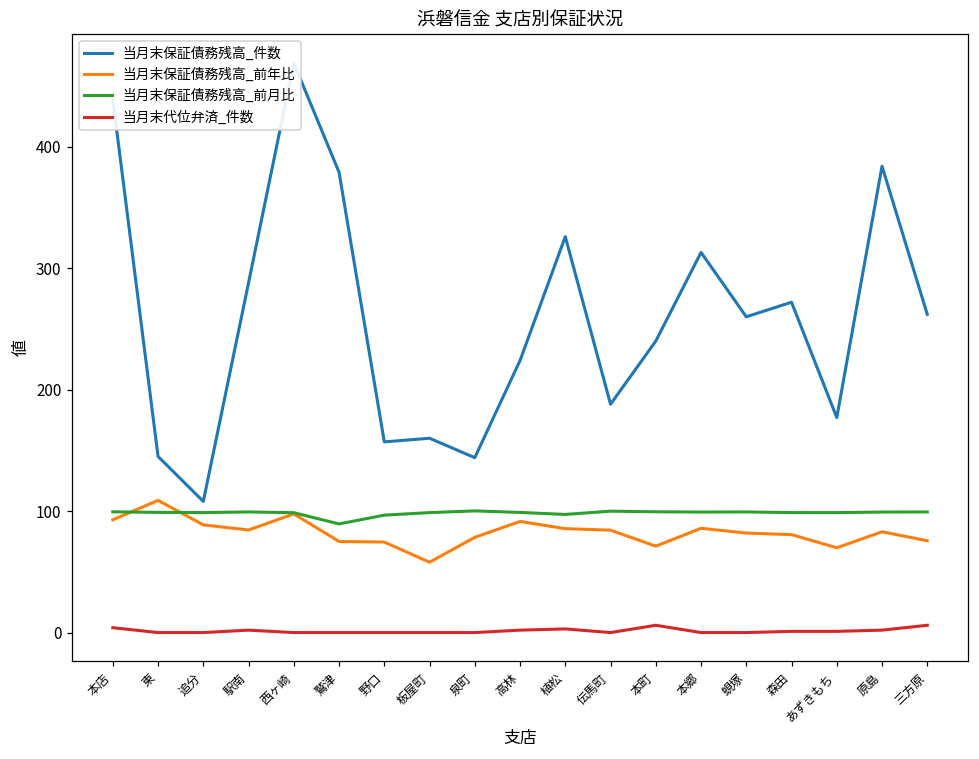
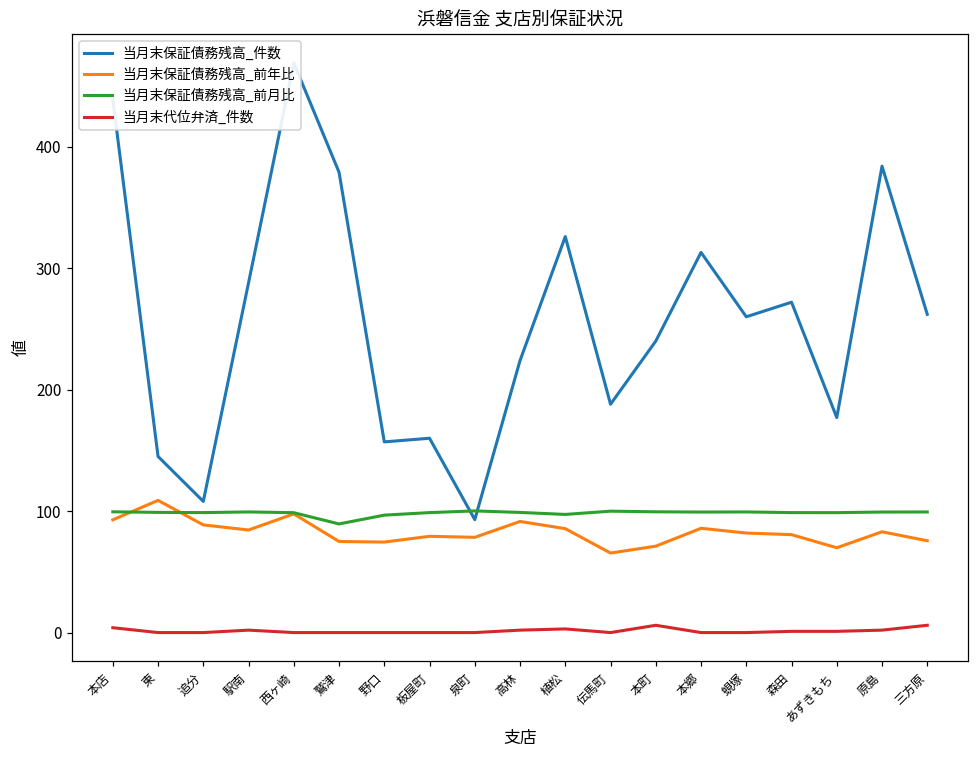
  {
    "当月末保証債務残高_件数": {
      "東": 145,
      "追分": 108,
      "駅南": 288,
      "鷲津": 379,
      "野口": 157,
      "板屋町": 160,
-     "泉町": 144,
+     "泉町": 93,
      "高林": 224,
      "植松": 326,
      "伝馬町": 188,
      "本町": 240,
      "本郷": 313,
      "蜆塚": 260,
      "森田": 272,
      "あずきもち": 177,
      "原島": 384,
      "三方原": 262
    },
    "当月末保証債務残高_前年比": {
      "本店": 93,
      "東": 109,
      "追分": 89,
      "駅南": 84,
      "鷲津": 75,
      "野口": 75,
-     "板屋町": 58,
+     "板屋町": 79,
      "泉町": 78,
      "高林": 91,
      "植松": 86,
-     "伝馬町": 84,
+     "伝馬町": 65,
      "本町": 71,
      "本郷": 86,
      "蜆塚": 82,
      "森田": 81,
      "あずきもち": 70,
      "原島": 83,
      "三方原": 76
    },
    "当月末保証債務残高_前月比": {
      "本店": 99,
      "東": 99,
      "追分": 99,
      "駅南": 99,
      "鷲津": 89,
      "野口": 97,
      "板屋町": 99,
      "泉町": 100,
      "高林": 99,
      "植松": 97,
      "伝馬町": 100,
      "本町": 99,
      "本郷": 99,
      "蜆塚": 99,
      "森田": 99,
      "あずきもち": 99,
      "原島": 99,
      "三方原": 99
    },
    "当月末代位弁済_件数": {
      "本店": 4,
      "東": 0,
      "追分": 0,
      "駅南": 2,
      "西ヶ崎": 0,
      "鷲津": 0,
      "野口": 0,
      "板屋町": 0,
      "泉町": 0,
      "高林": 2,
      "植松": 3,
      "伝馬町": 0,
      "本町": 6,
      "本郷": 0,
      "蜆塚": 0,
      "森田": 1,
      "あずきもち": 1,
      "原島": 2,
      "三方原": 6
    }
  }
